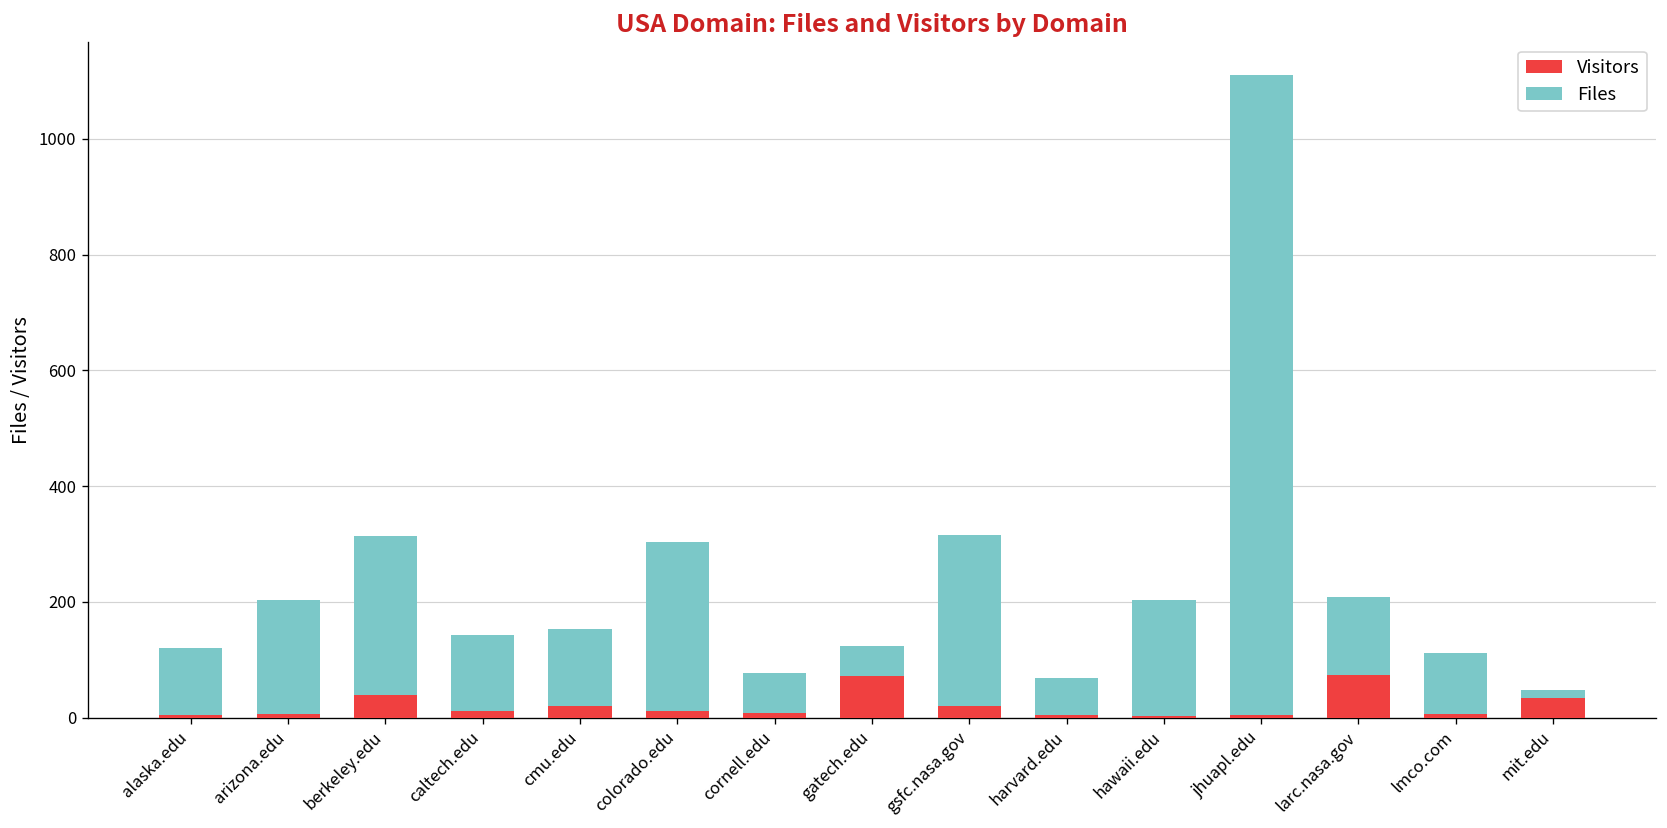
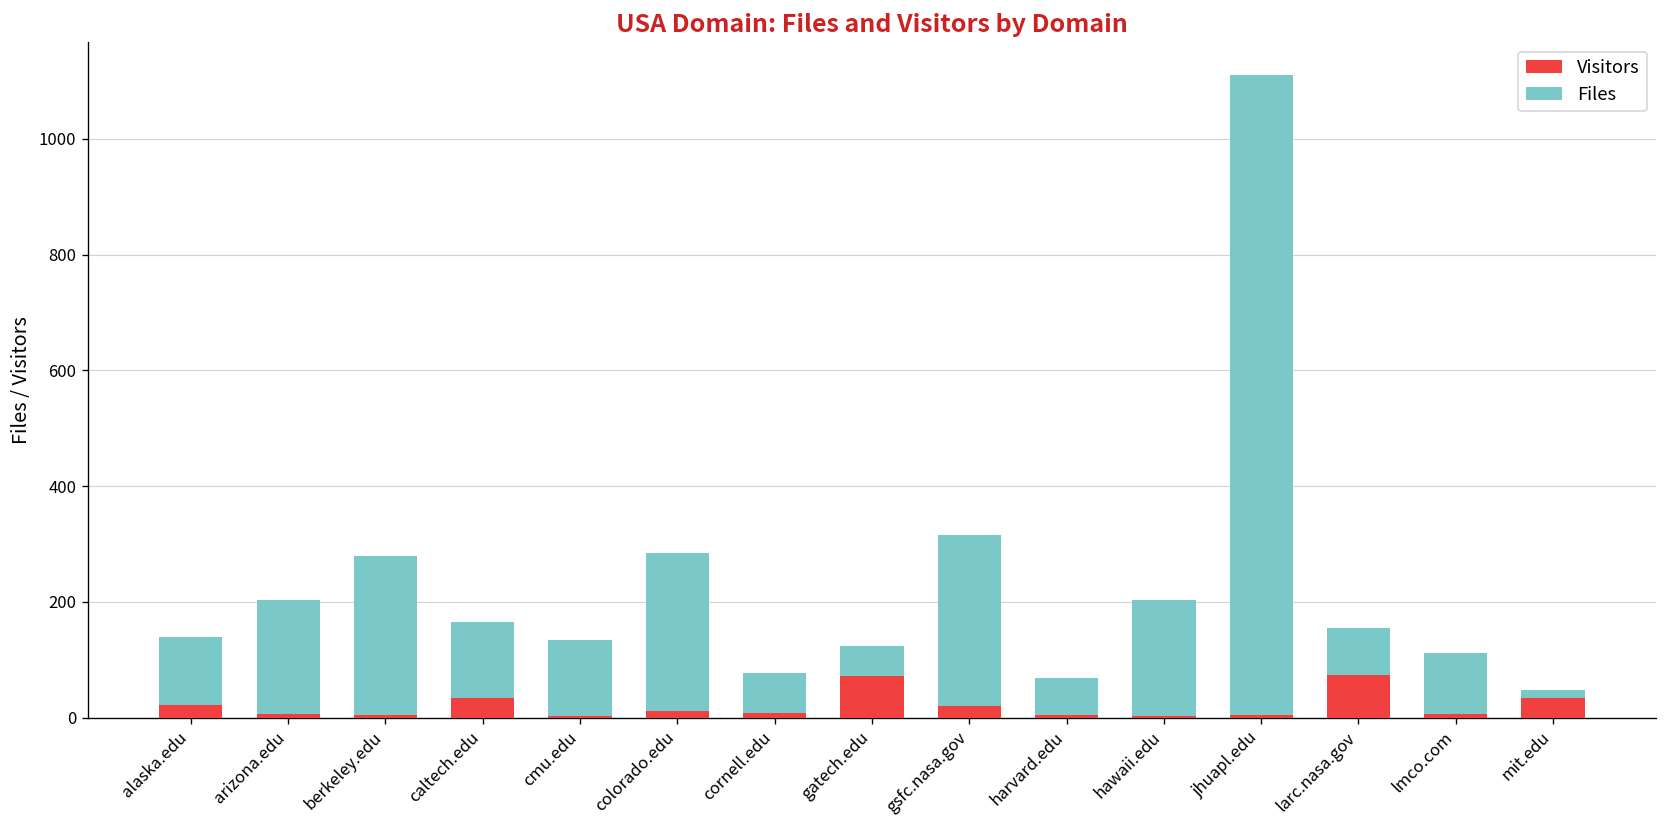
  {
    "Visitors": {
-     "alaska.edu": 0,
+     "alaska.edu": 20,
      "arizona.edu": 10,
-     "berkeley.edu": 40,
-     "caltech.edu": 10,
-     "cmu.edu": 20,
+     "berkeley.edu": 10,
+     "caltech.edu": 30,
+     "cmu.edu": 0,
      "colorado.edu": 10,
      "cornell.edu": 10,
      "gatech.edu": 70,
      "gsfc.nasa.gov": 20,
      "larc.nasa.gov": 70,
      "lmco.com": 10,
      "mit.edu": 30
    },
    "Files": {
      "alaska.edu": 120,
      "arizona.edu": 200,
      "berkeley.edu": 270,
      "caltech.edu": 130,
      "cmu.edu": 130,
-     "colorado.edu": 290,
+     "colorado.edu": 270,
      "cornell.edu": 70,
      "gatech.edu": 50,
      "gsfc.nasa.gov": 290,
      "harvard.edu": 70,
      "hawaii.edu": 200,
      "jhuapl.edu": 1110,
-     "larc.nasa.gov": 140,
+     "larc.nasa.gov": 80,
      "lmco.com": 110,
      "mit.edu": 10
    }
  }
